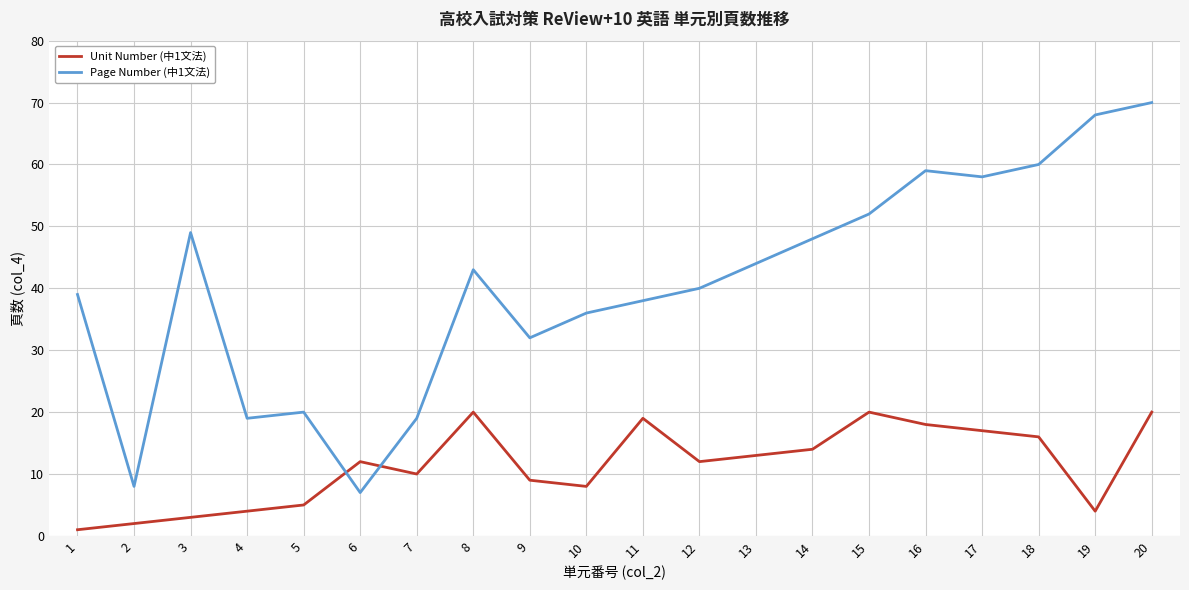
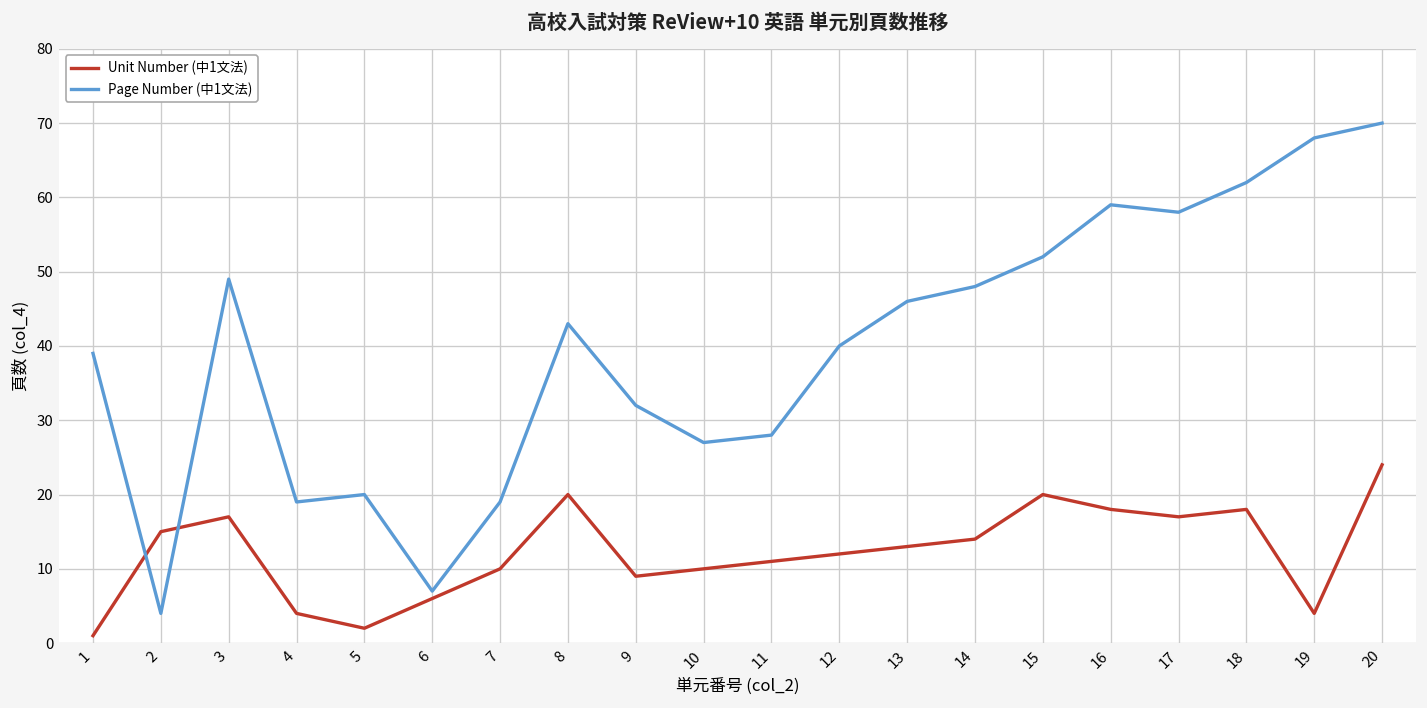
  {
    "Unit Number (中1文法)": {
      "1": 1,
-     "2": 2,
-     "3": 3,
+     "2": 15,
+     "3": 17,
      "4": 4,
-     "5": 5,
-     "6": 12,
+     "5": 2,
+     "6": 6,
      "7": 10,
      "8": 20,
      "9": 9,
-     "10": 8,
-     "11": 19,
+     "10": 10,
+     "11": 11,
      "12": 12,
      "13": 13,
      "14": 14,
      "15": 20,
      "16": 18,
      "17": 17,
-     "18": 16,
+     "18": 18,
      "19": 4,
-     "20": 20
+     "20": 24
    },
    "Page Number (中1文法)": {
      "1": 39,
-     "2": 8,
+     "2": 4,
      "3": 49,
      "4": 19,
      "5": 20,
      "6": 7,
      "7": 19,
      "8": 43,
      "9": 32,
-     "10": 36,
-     "11": 38,
+     "10": 27,
+     "11": 28,
      "12": 40,
-     "13": 44,
+     "13": 46,
      "14": 48,
      "15": 52,
      "16": 59,
      "17": 58,
-     "18": 60,
+     "18": 62,
      "19": 68,
      "20": 70
    }
  }
